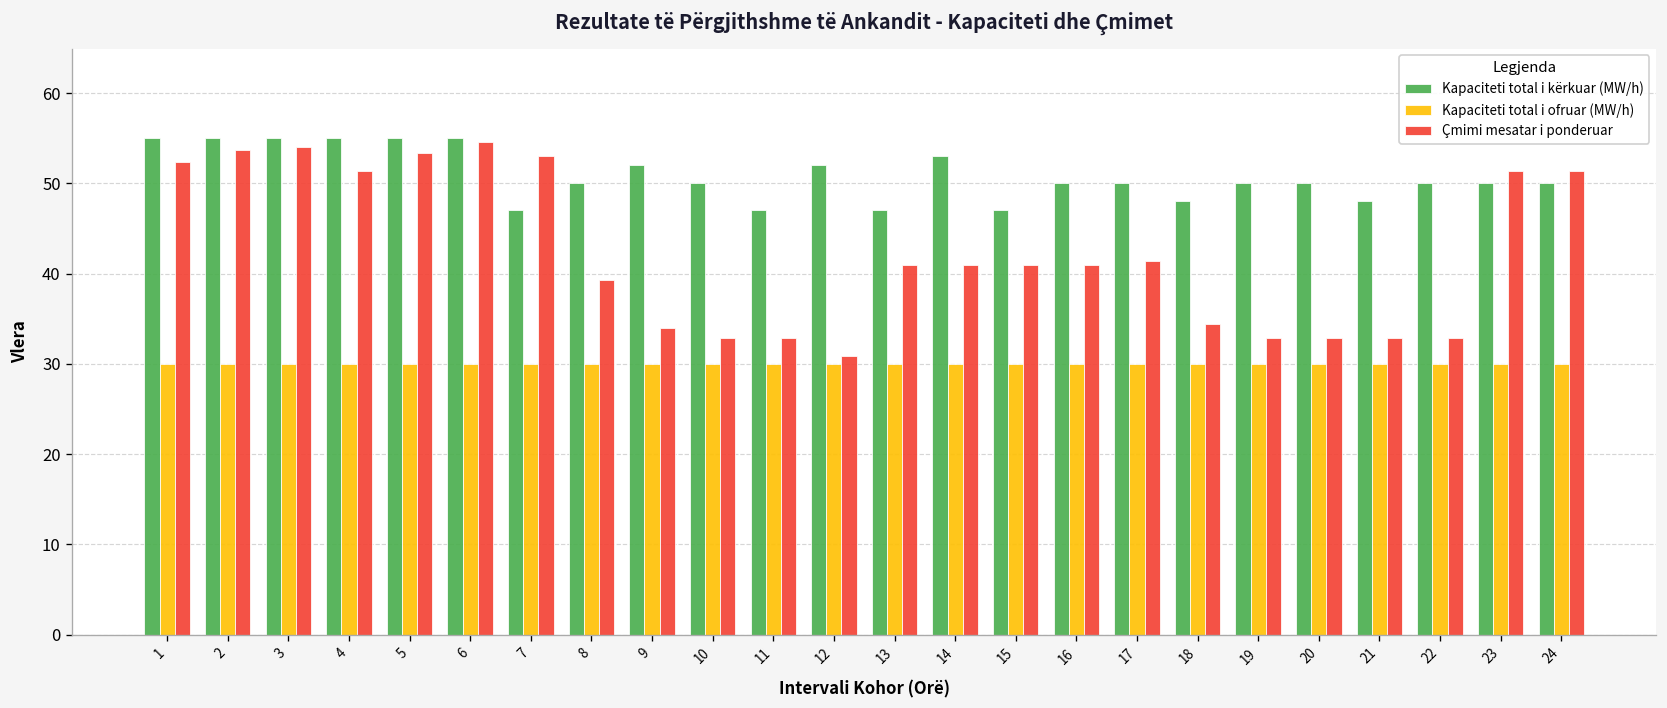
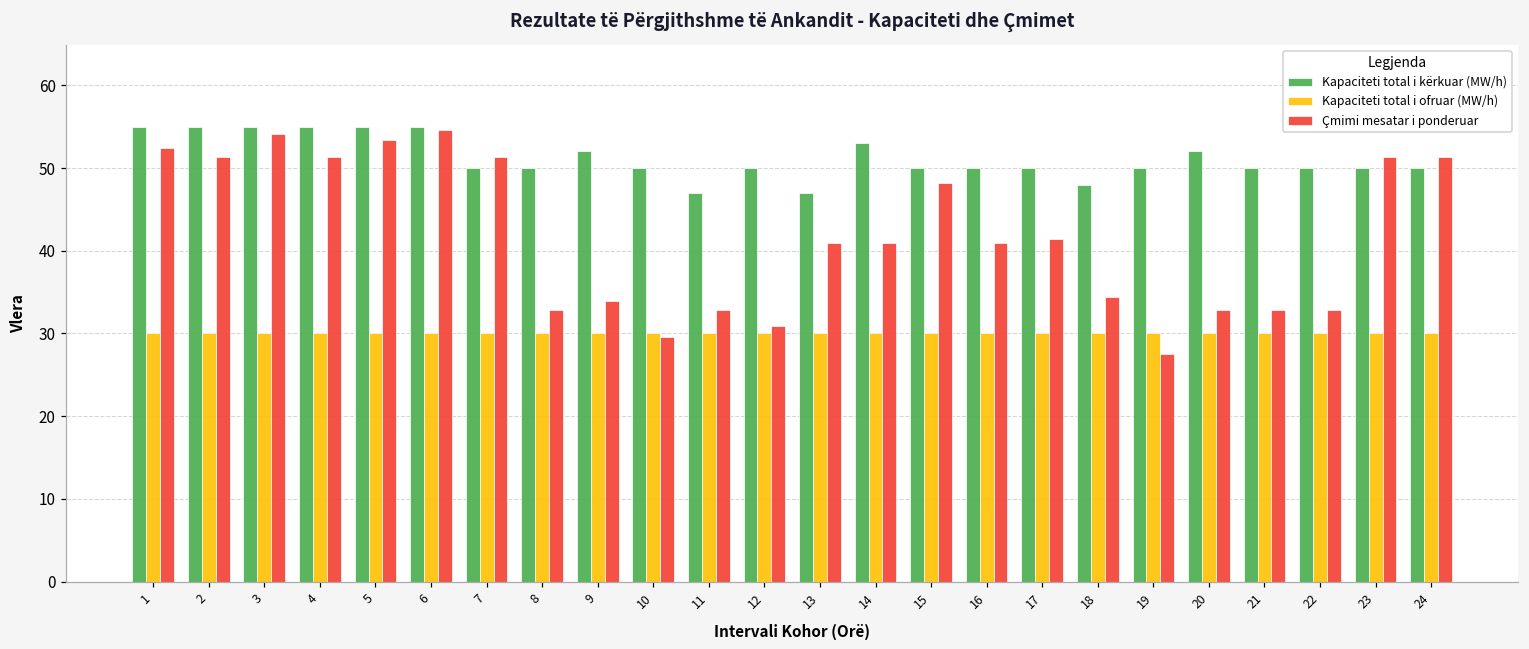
  {
    "Kapaciteti total i kërkuar (MW/h)": {
      "1": 55,
      "2": 55,
      "3": 55,
      "4": 55,
      "5": 55,
      "6": 55,
-     "7": 47,
+     "7": 50,
      "8": 50,
      "9": 52,
      "10": 50,
      "11": 47,
-     "12": 52,
+     "12": 50,
      "13": 47,
      "14": 53,
-     "15": 47,
+     "15": 50,
      "16": 50,
      "17": 50,
      "18": 48,
      "19": 50,
-     "20": 50,
-     "21": 48,
+     "20": 52,
+     "21": 50,
      "22": 50,
      "23": 50,
      "24": 50
    },
    "Kapaciteti total i ofruar (MW/h)": {
      "1": 30,
      "2": 30,
      "3": 30,
      "4": 30,
      "5": 30,
      "6": 30,
      "7": 30,
      "8": 30,
      "9": 30,
      "10": 30,
      "11": 30,
      "12": 30,
      "13": 30,
      "14": 30,
      "15": 30,
      "16": 30,
      "17": 30,
      "18": 30,
      "19": 30,
      "20": 30,
      "21": 30,
      "22": 30,
      "23": 30,
      "24": 30
    },
    "Çmimi mesatar i ponderuar": {
      "1": 52,
-     "2": 54,
+     "2": 51,
      "3": 54,
      "4": 51,
      "5": 53,
      "6": 55,
-     "7": 53,
-     "8": 39,
+     "7": 51,
+     "8": 33,
      "9": 34,
-     "10": 33,
+     "10": 30,
      "11": 33,
      "12": 31,
      "13": 41,
      "14": 41,
-     "15": 41,
+     "15": 48,
      "16": 41,
      "17": 41,
      "18": 34,
-     "19": 33,
+     "19": 28,
      "20": 33,
      "21": 33,
      "22": 33,
      "23": 51,
      "24": 51
    }
  }
